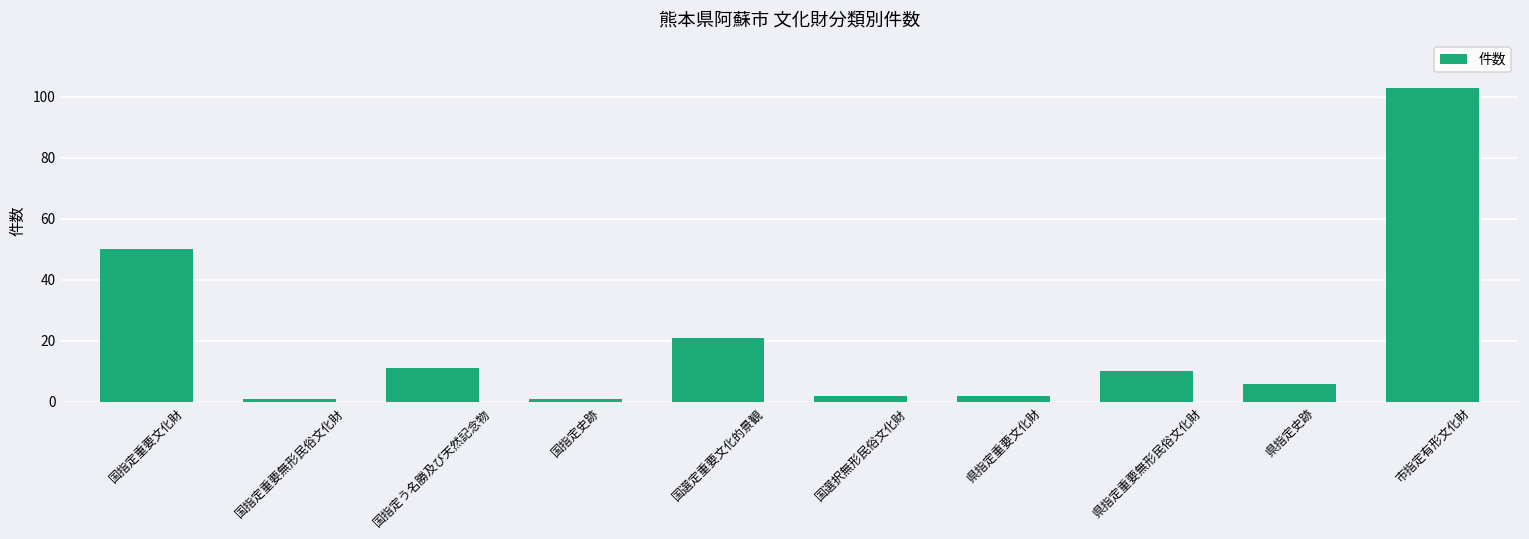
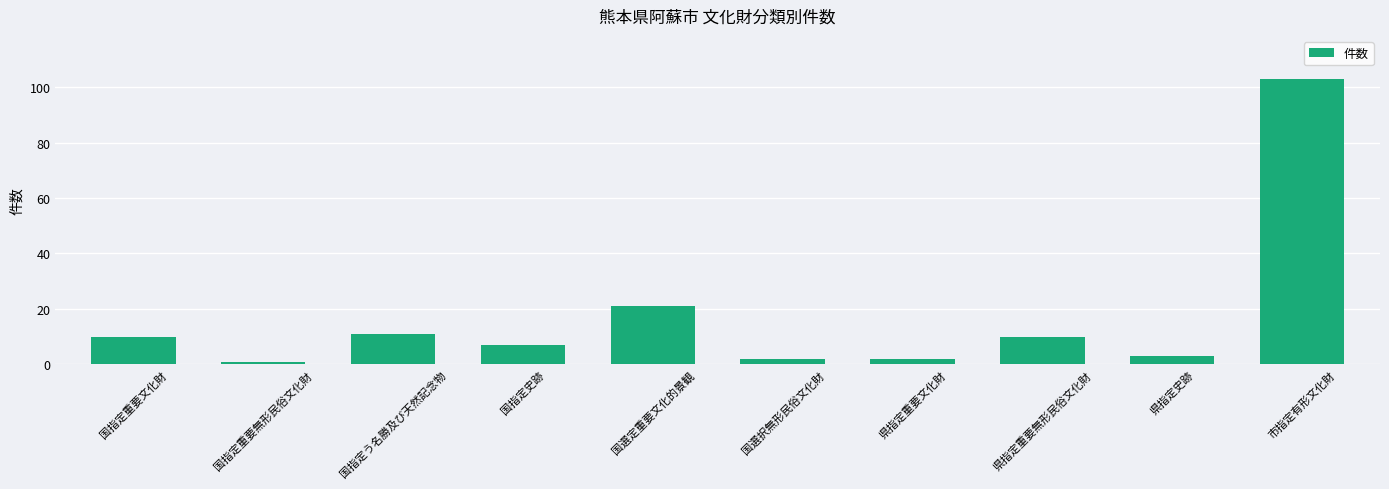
  {
-   "国指定重要文化財": 50,
+   "国指定重要文化財": 10,
    "国指定重要無形民俗文化財": 1,
    "国指定う名勝及び天然記念物": 11,
-   "国指定史跡": 1,
+   "国指定史跡": 7,
    "国選定重要文化的景観": 21,
    "国選択無形民俗文化財": 2,
    "県指定重要文化財": 2,
    "県指定重要無形民俗文化財": 10,
-   "県指定史跡": 6,
+   "県指定史跡": 3,
    "市指定有形文化財": 103
  }
